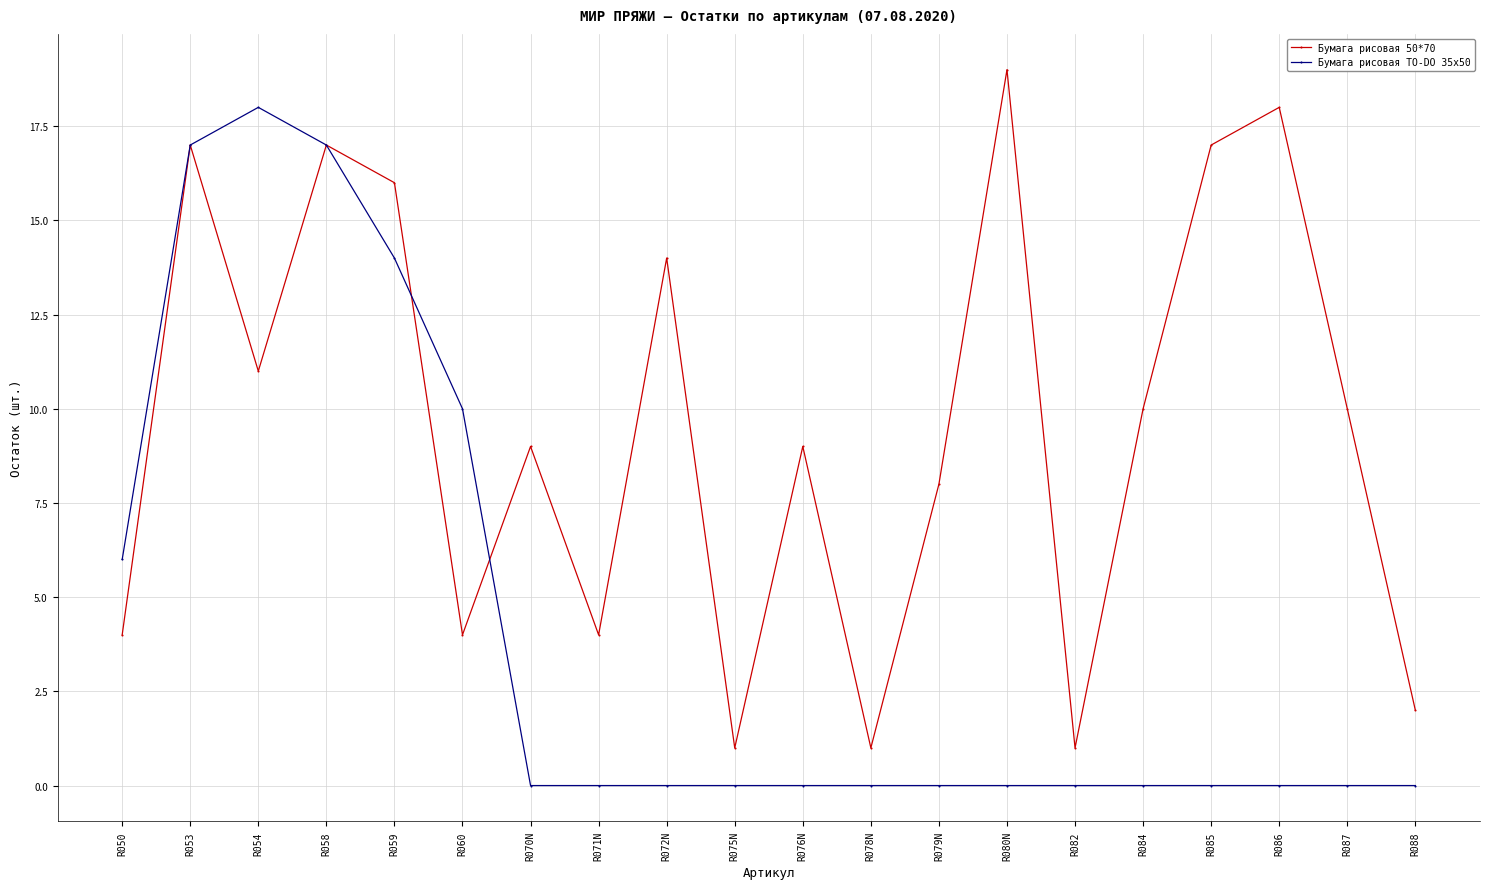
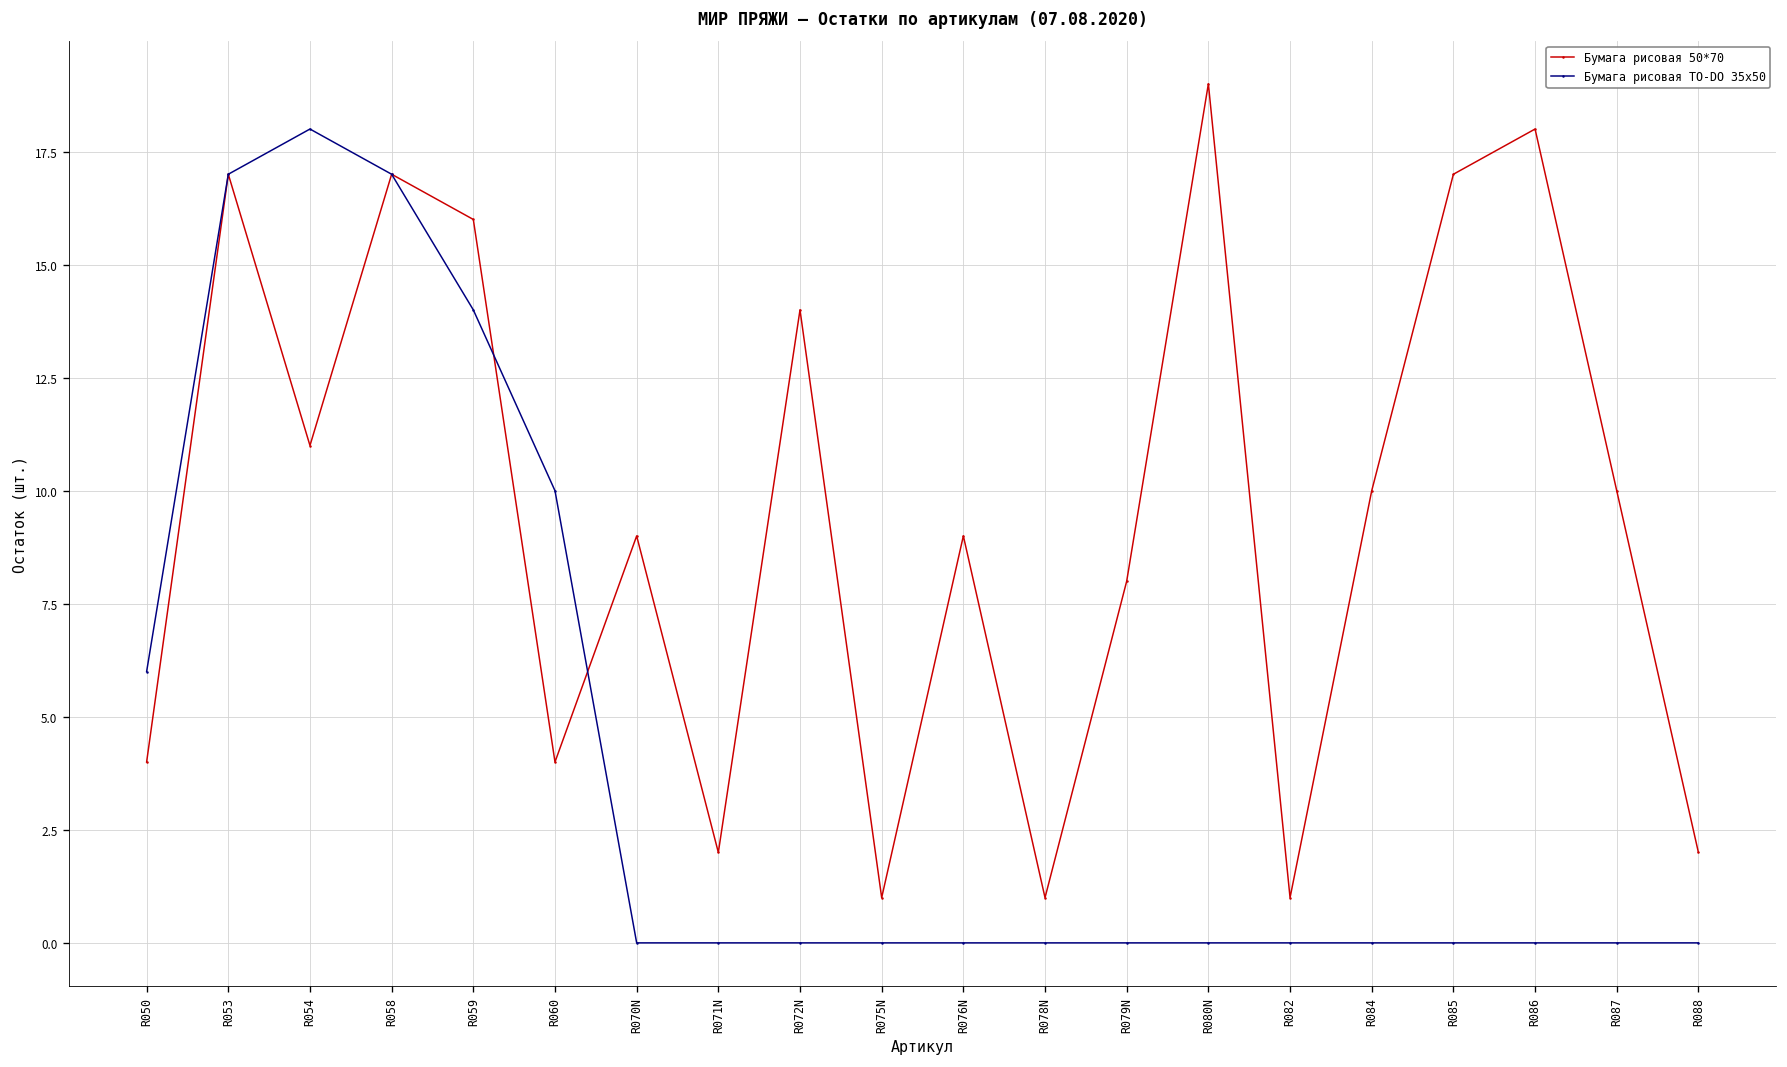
  {
    "Бумага рисовая 50*70": {
      "R050": 4,
      "R054": 11,
      "R059": 16,
      "R060": 4,
      "R070N": 9,
-     "R071N": 4,
+     "R071N": 2,
      "R072N": 14,
      "R075N": 1,
      "R076N": 9,
      "R078N": 1,
      "R079N": 8,
      "R080N": 19,
      "R082": 1,
      "R084": 10,
      "R085": 17,
      "R086": 18,
      "R087": 10,
      "R088": 2
    },
    "Бумага рисовая TO-DO 35х50": {
      "R050": 6,
      "R054": 18,
      "R059": 14,
      "R060": 10,
      "R070N": 0,
      "R071N": 0,
      "R072N": 0,
      "R075N": 0,
      "R076N": 0,
      "R078N": 0,
      "R079N": 0,
      "R080N": 0,
      "R082": 0,
      "R084": 0,
      "R085": 0,
      "R086": 0,
      "R087": 0,
      "R088": 0
    }
  }
